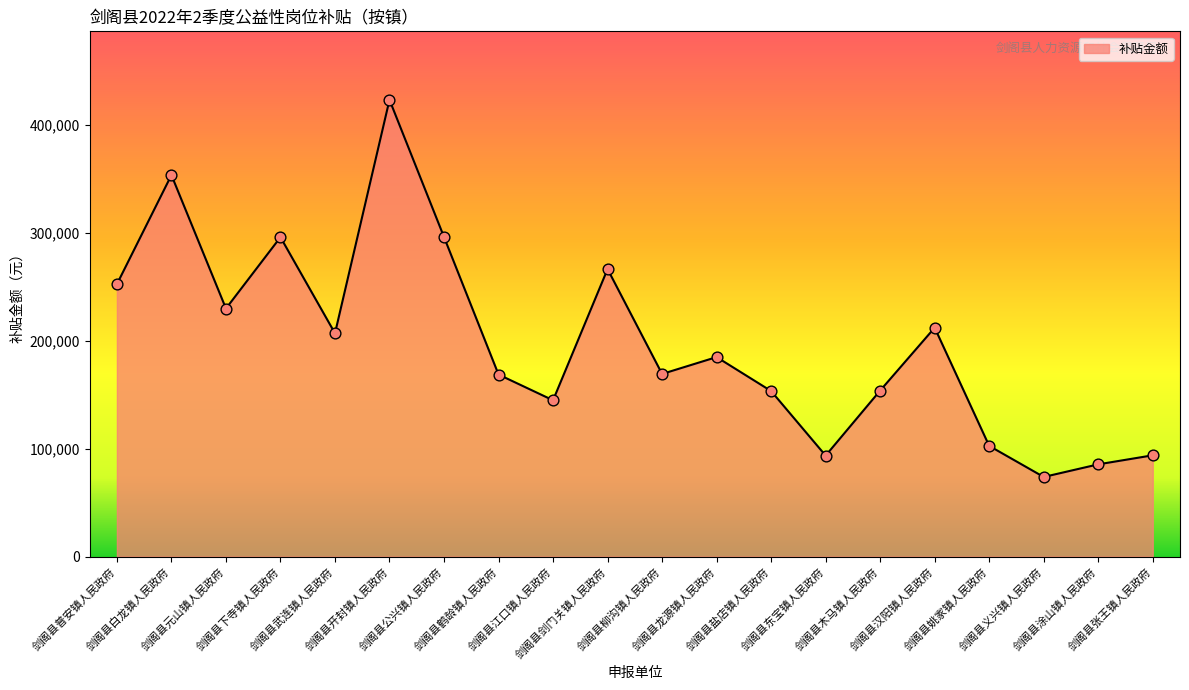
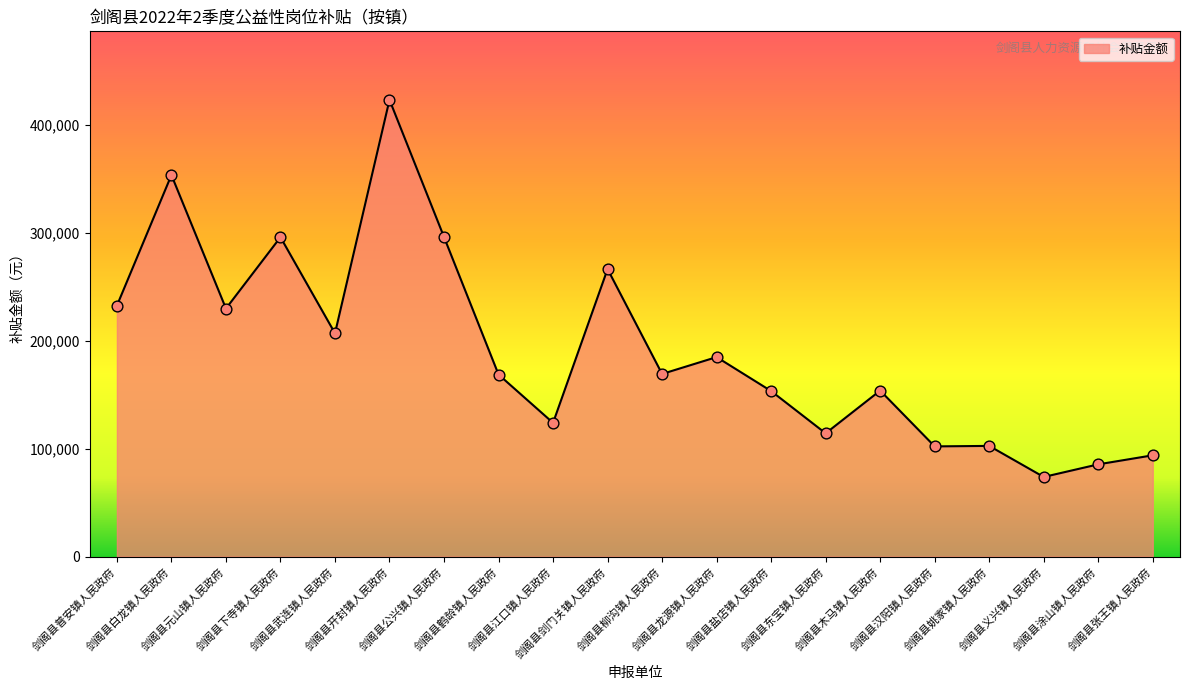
  {
-   "剑阁县普安镇人民政府": "253,000",
+   "剑阁县普安镇人民政府": "233,000",
    "剑阁县白龙镇人民政府": "354,000",
    "剑阁县元山镇人民政府": "230,000",
    "剑阁县下寺镇人民政府": "296,000",
    "剑阁县武连镇人民政府": "207,000",
    "剑阁县开封镇人民政府": "423,000",
    "剑阁县公兴镇人民政府": "296,000",
    "剑阁县鹤龄镇人民政府": "169,000",
-   "剑阁县江口镇人民政府": "145,000",
+   "剑阁县江口镇人民政府": "124,000",
    "剑阁县剑门关镇人民政府": "267,000",
    "剑阁县柳沟镇人民政府": "169,000",
    "剑阁县龙源镇人民政府": "185,000",
    "剑阁县盐店镇人民政府": "153,000",
-   "剑阁县东宝镇人民政府": "94,000",
+   "剑阁县东宝镇人民政府": "114,000",
    "剑阁县木马镇人民政府": "154,000",
-   "剑阁县汉阳镇人民政府": "212,000",
+   "剑阁县汉阳镇人民政府": "102,000",
    "剑阁县姚家镇人民政府": "103,000",
    "剑阁县义兴镇人民政府": "74,000",
    "剑阁县涂山镇人民政府": "86,000",
    "剑阁县张王镇人民政府": "94,000"
  }
